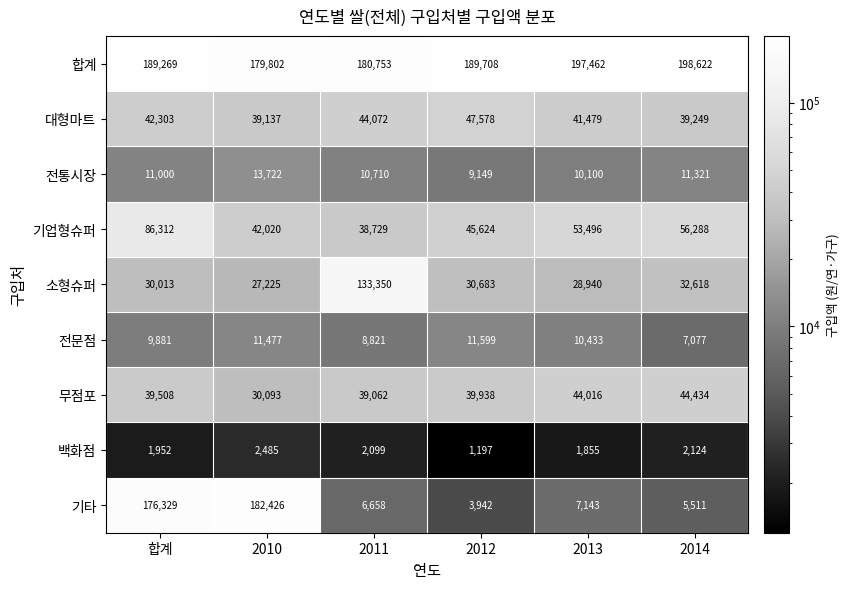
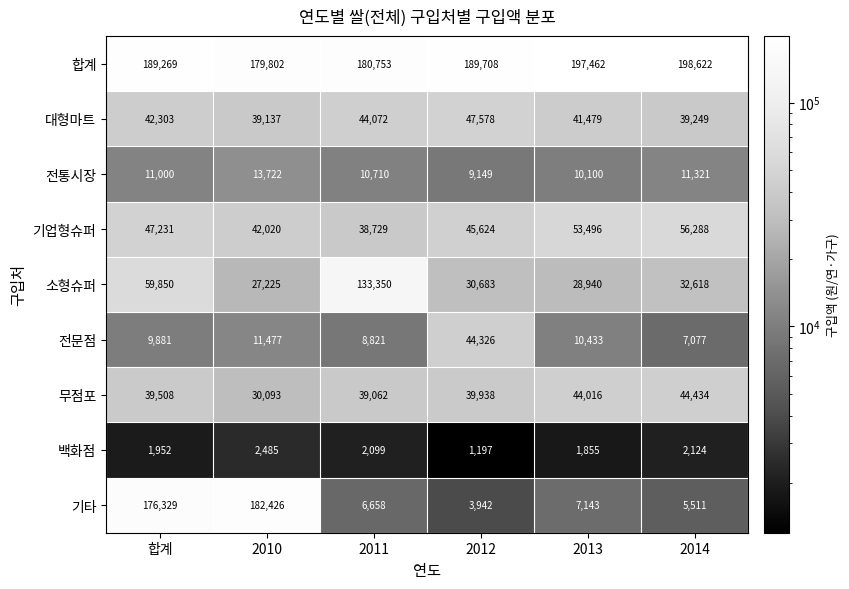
  {
    "합계": {
      "합계": "189,269",
      "2010": "179,802",
      "2011": "180,753",
      "2012": "189,708",
      "2013": "197,462",
      "2014": "198,622"
    },
    "대형마트": {
      "합계": "42,303",
      "2010": "39,137",
      "2011": "44,072",
      "2012": "47,578",
      "2013": "41,479",
      "2014": "39,249"
    },
    "전통시장": {
      "합계": "11,000",
      "2010": "13,722",
      "2011": "10,710",
      "2012": "9,149",
      "2013": "10,100",
      "2014": "11,321"
    },
    "기업형슈퍼": {
-     "합계": "86,312",
+     "합계": "47,231",
      "2010": "42,020",
      "2011": "38,729",
      "2012": "45,624",
      "2013": "53,496",
      "2014": "56,288"
    },
    "소형슈퍼": {
-     "합계": "30,013",
+     "합계": "59,850",
      "2010": "27,225",
      "2011": "133,350",
      "2012": "30,683",
      "2013": "28,940",
      "2014": "32,618"
    },
    "전문점": {
      "합계": "9,881",
      "2010": "11,477",
      "2011": "8,821",
-     "2012": "11,599",
+     "2012": "44,326",
      "2013": "10,433",
      "2014": "7,077"
    },
    "무점포": {
      "합계": "39,508",
      "2010": "30,093",
      "2011": "39,062",
      "2012": "39,938",
      "2013": "44,016",
      "2014": "44,434"
    },
    "백화점": {
      "합계": "1,952",
      "2010": "2,485",
      "2011": "2,099",
      "2012": "1,197",
      "2013": "1,855",
      "2014": "2,124"
    },
    "기타": {
      "합계": "176,329",
      "2010": "182,426",
      "2011": "6,658",
      "2012": "3,942",
      "2013": "7,143",
      "2014": "5,511"
    }
  }
